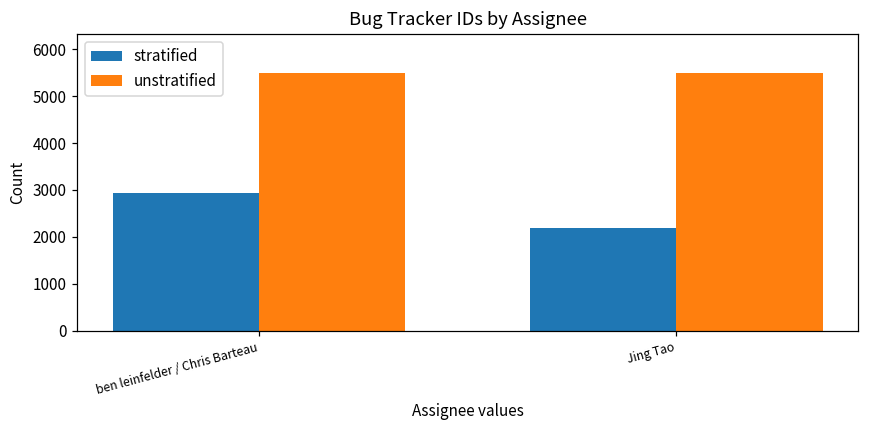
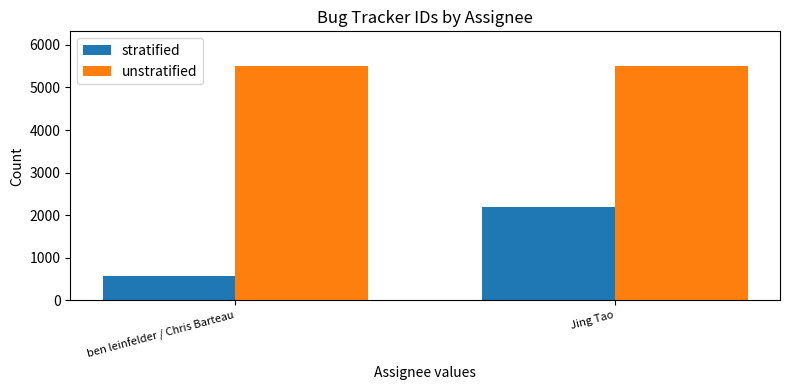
  {
    "stratified": {
-     "ben leinfelder / Chris Barteau": 2900,
+     "ben leinfelder / Chris Barteau": 600,
      "Jing Tao": 2200
    },
    "unstratified": {
      "ben leinfelder / Chris Barteau": 5500,
      "Jing Tao": 5500
    }
  }
